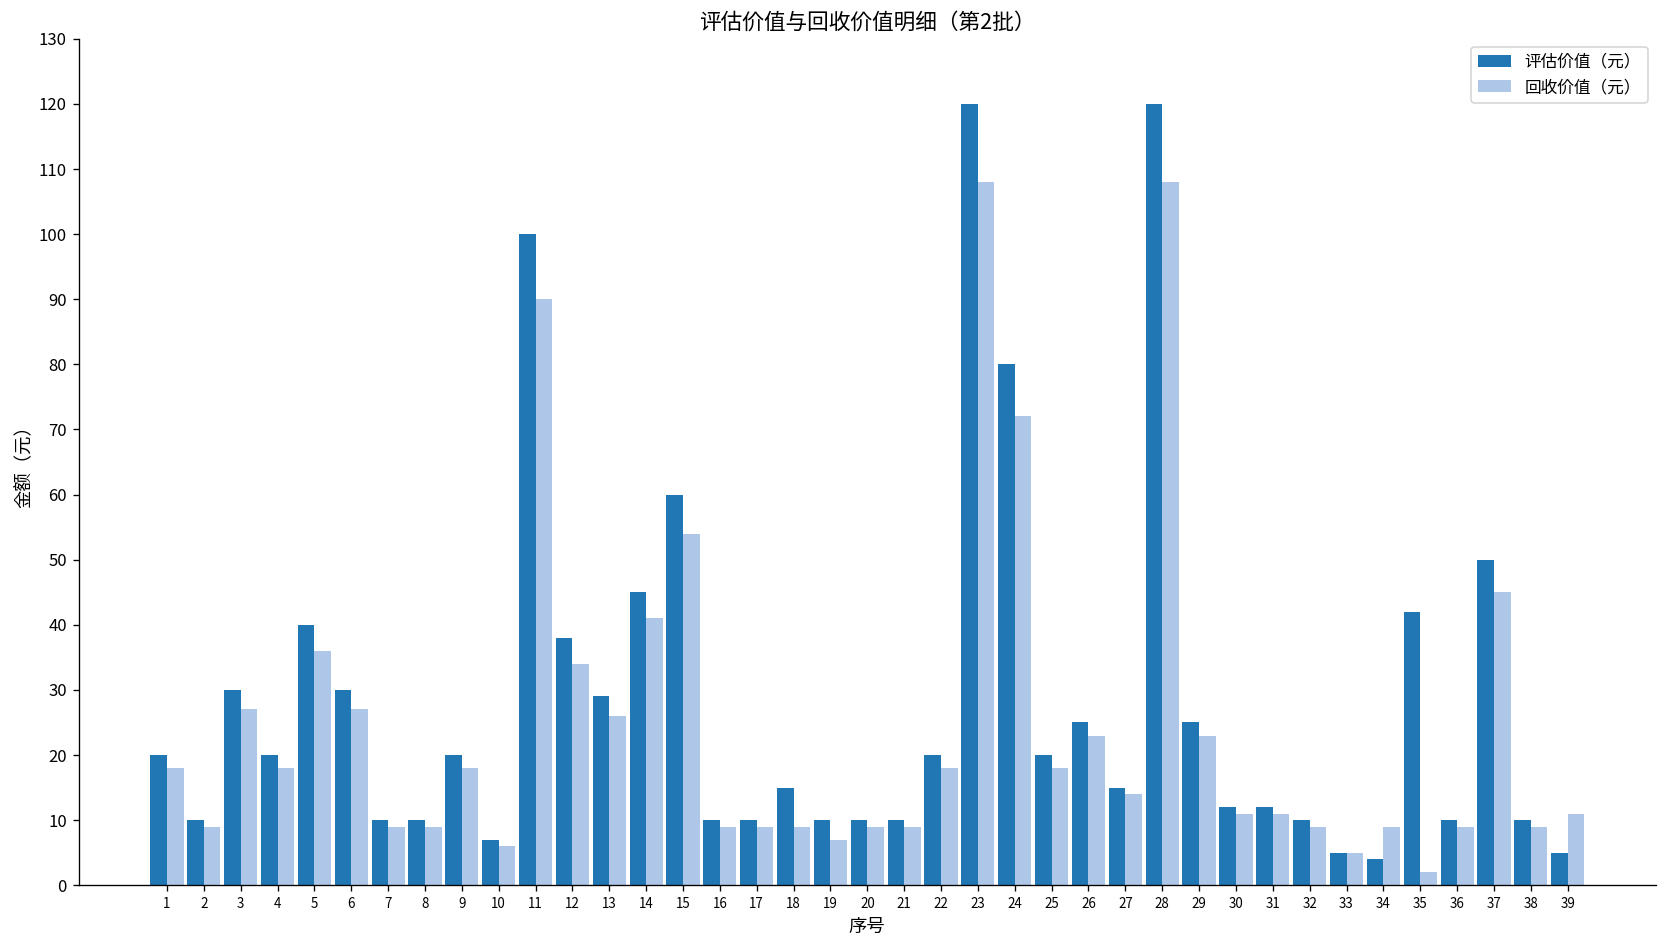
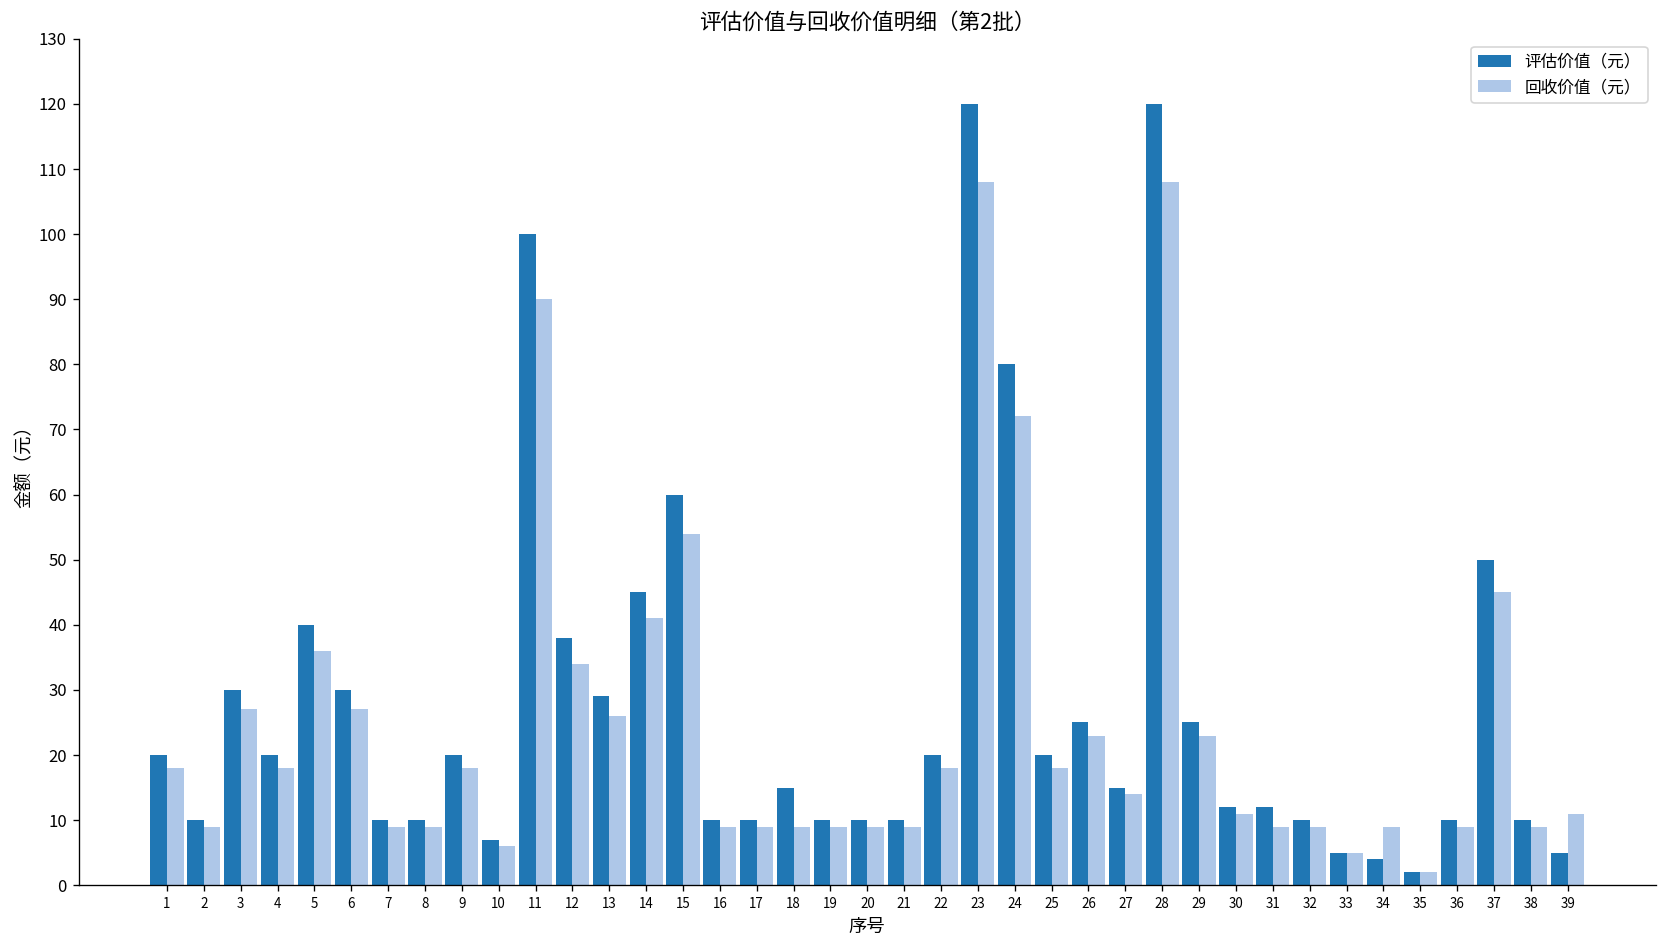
  {
    "评估价值（元）": {
      "1": 20,
      "2": 10,
      "3": 30,
      "4": 20,
      "5": 40,
      "6": 30,
      "7": 10,
      "8": 10,
      "9": 20,
      "10": 7,
      "11": 100,
      "12": 38,
      "13": 29,
      "14": 45,
      "15": 60,
      "16": 10,
      "17": 10,
      "18": 15,
      "19": 10,
      "20": 10,
      "21": 10,
      "22": 20,
      "23": 120,
      "24": 80,
      "25": 20,
      "26": 25,
      "27": 15,
      "28": 120,
      "29": 25,
      "30": 12,
      "31": 12,
      "32": 10,
      "33": 5,
      "34": 4,
-     "35": 42,
+     "35": 2,
      "36": 10,
      "37": 50,
      "38": 10,
      "39": 5
    },
    "回收价值（元）": {
      "1": 18,
      "2": 9,
      "3": 27,
      "4": 18,
      "5": 36,
      "6": 27,
      "7": 9,
      "8": 9,
      "9": 18,
      "10": 6,
      "11": 90,
      "12": 34,
      "13": 26,
      "14": 41,
      "15": 54,
      "16": 9,
      "17": 9,
      "18": 9,
-     "19": 7,
+     "19": 9,
      "20": 9,
      "21": 9,
      "22": 18,
      "23": 108,
      "24": 72,
      "25": 18,
      "26": 23,
      "27": 14,
      "28": 108,
      "29": 23,
      "30": 11,
-     "31": 11,
+     "31": 9,
      "32": 9,
      "33": 5,
      "34": 9,
      "35": 2,
      "36": 9,
      "37": 45,
      "38": 9,
      "39": 11
    }
  }
